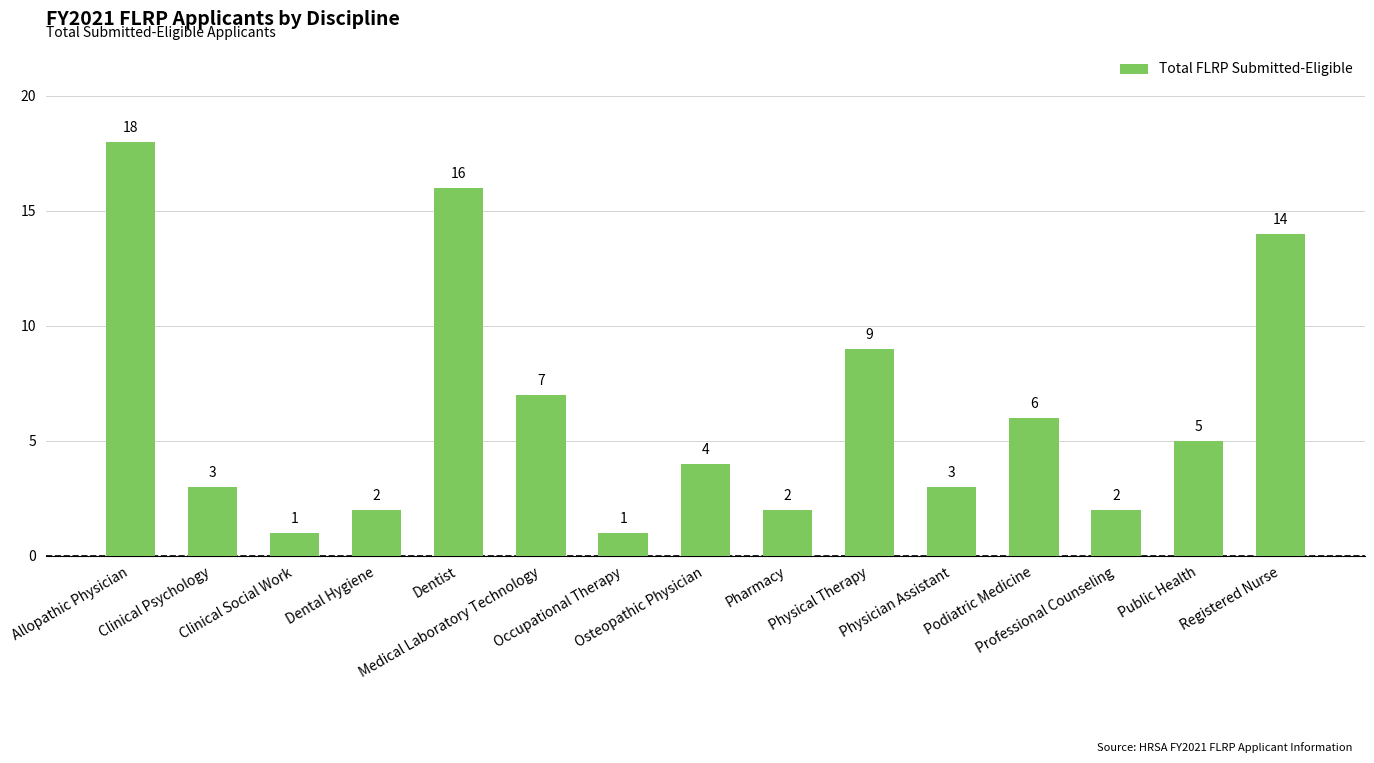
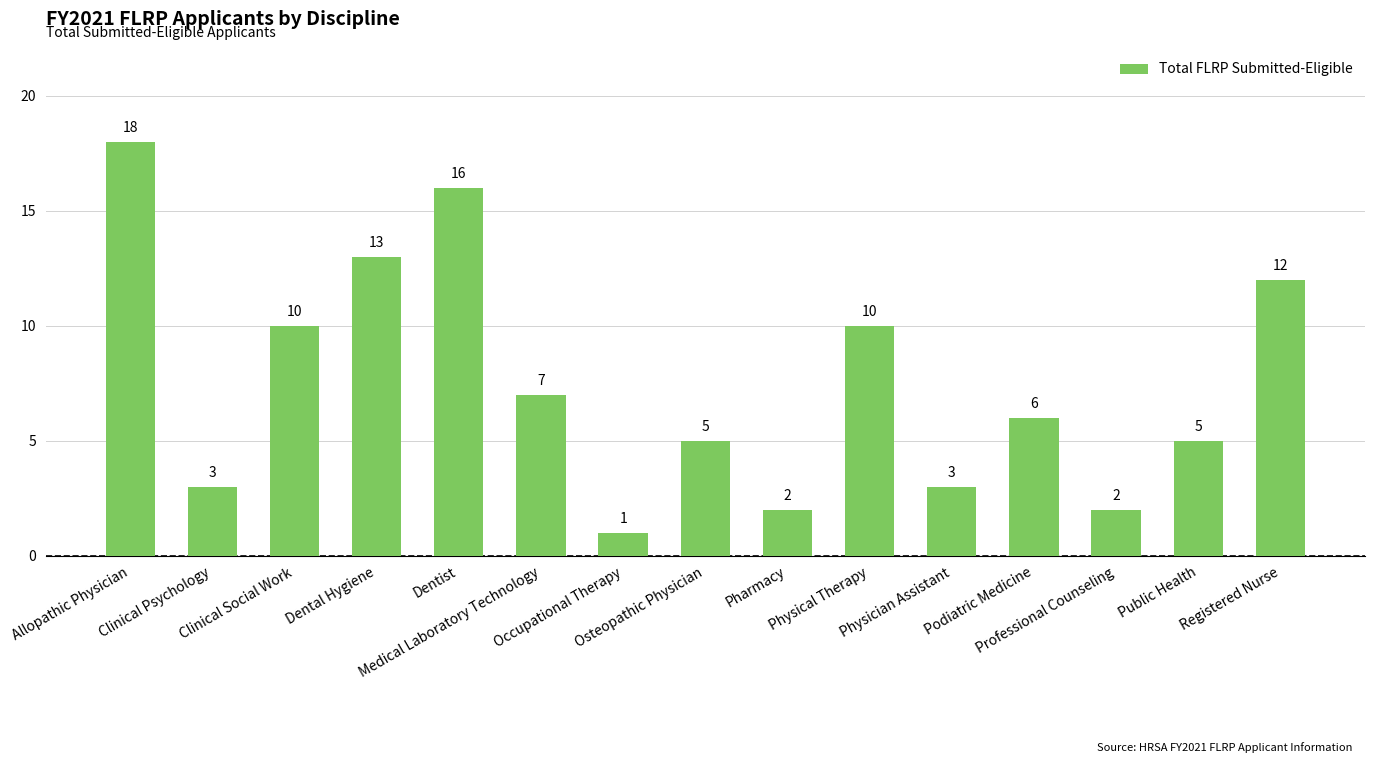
  {
    "Allopathic Physician": 18,
    "Clinical Psychology": 3,
-   "Clinical Social Work": 1,
-   "Dental Hygiene": 2,
+   "Clinical Social Work": 10,
+   "Dental Hygiene": 13,
    "Dentist": 16,
    "Medical Laboratory Technology": 7,
    "Occupational Therapy": 1,
-   "Osteopathic Physician": 4,
+   "Osteopathic Physician": 5,
    "Pharmacy": 2,
-   "Physical Therapy": 9,
+   "Physical Therapy": 10,
    "Physician Assistant": 3,
    "Podiatric Medicine": 6,
    "Professional Counseling": 2,
    "Public Health": 5,
-   "Registered Nurse": 14
+   "Registered Nurse": 12
  }
